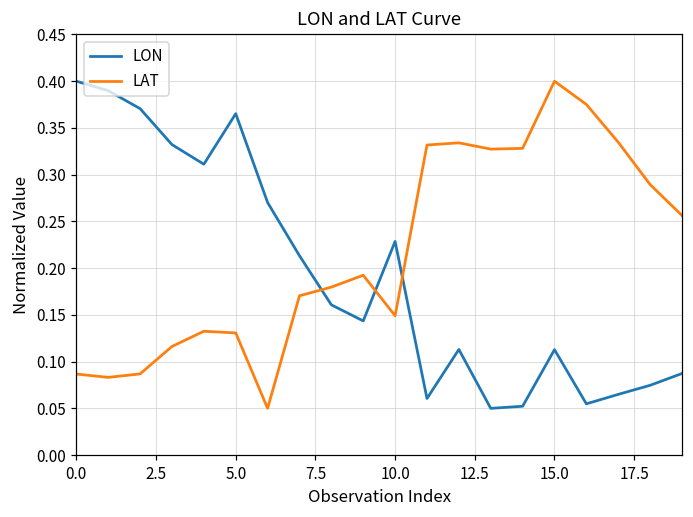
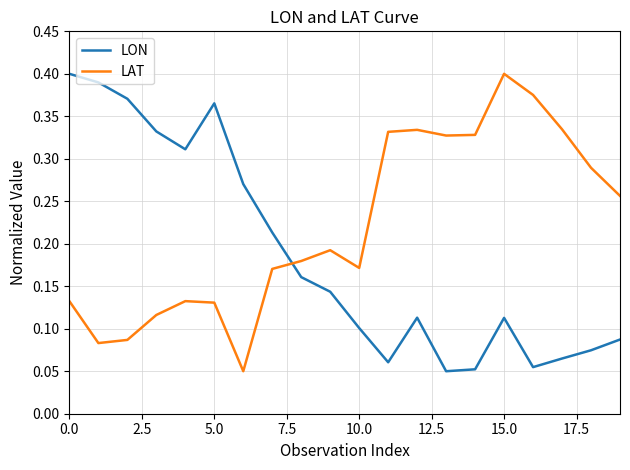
  {
    "LON": {
      "0.0": 0.40,
      "5.0": 0.37,
-     "10.0": 0.23,
+     "10.0": 0.10,
      "15.0": 0.11
    },
    "LAT": {
-     "0.0": 0.09,
+     "0.0": 0.13,
      "5.0": 0.13,
-     "10.0": 0.15,
+     "10.0": 0.17,
      "15.0": 0.40
    }
  }
